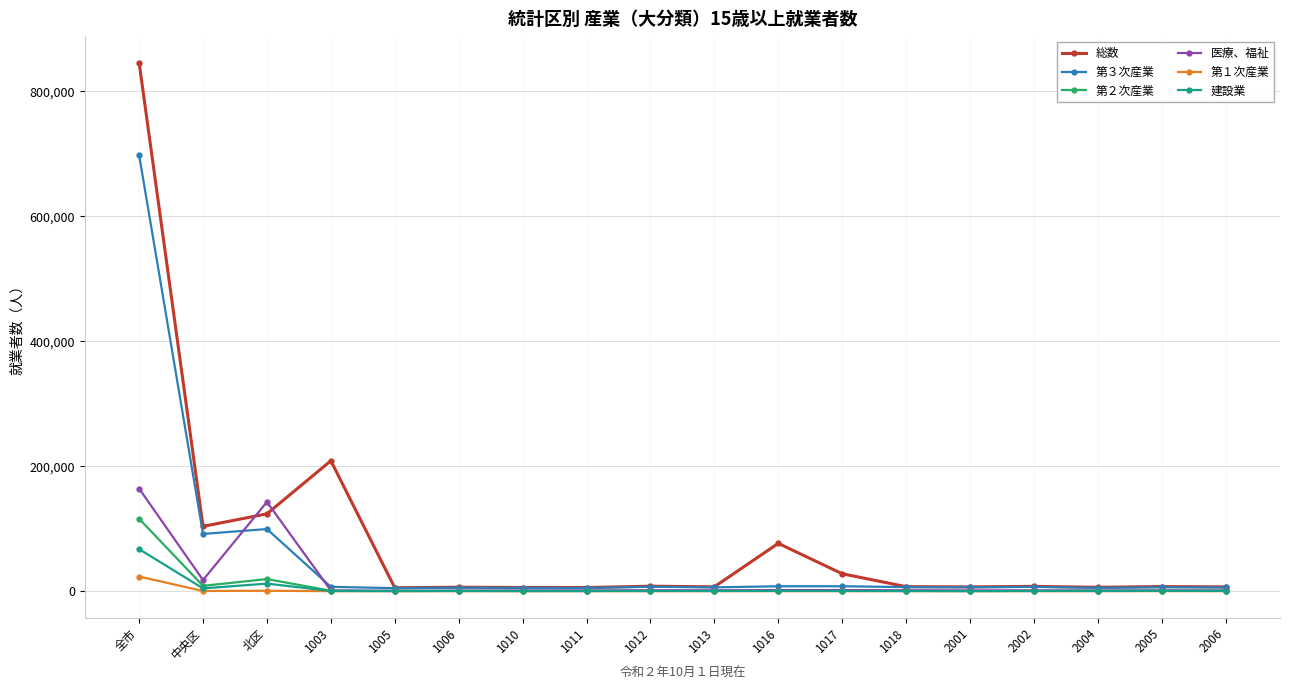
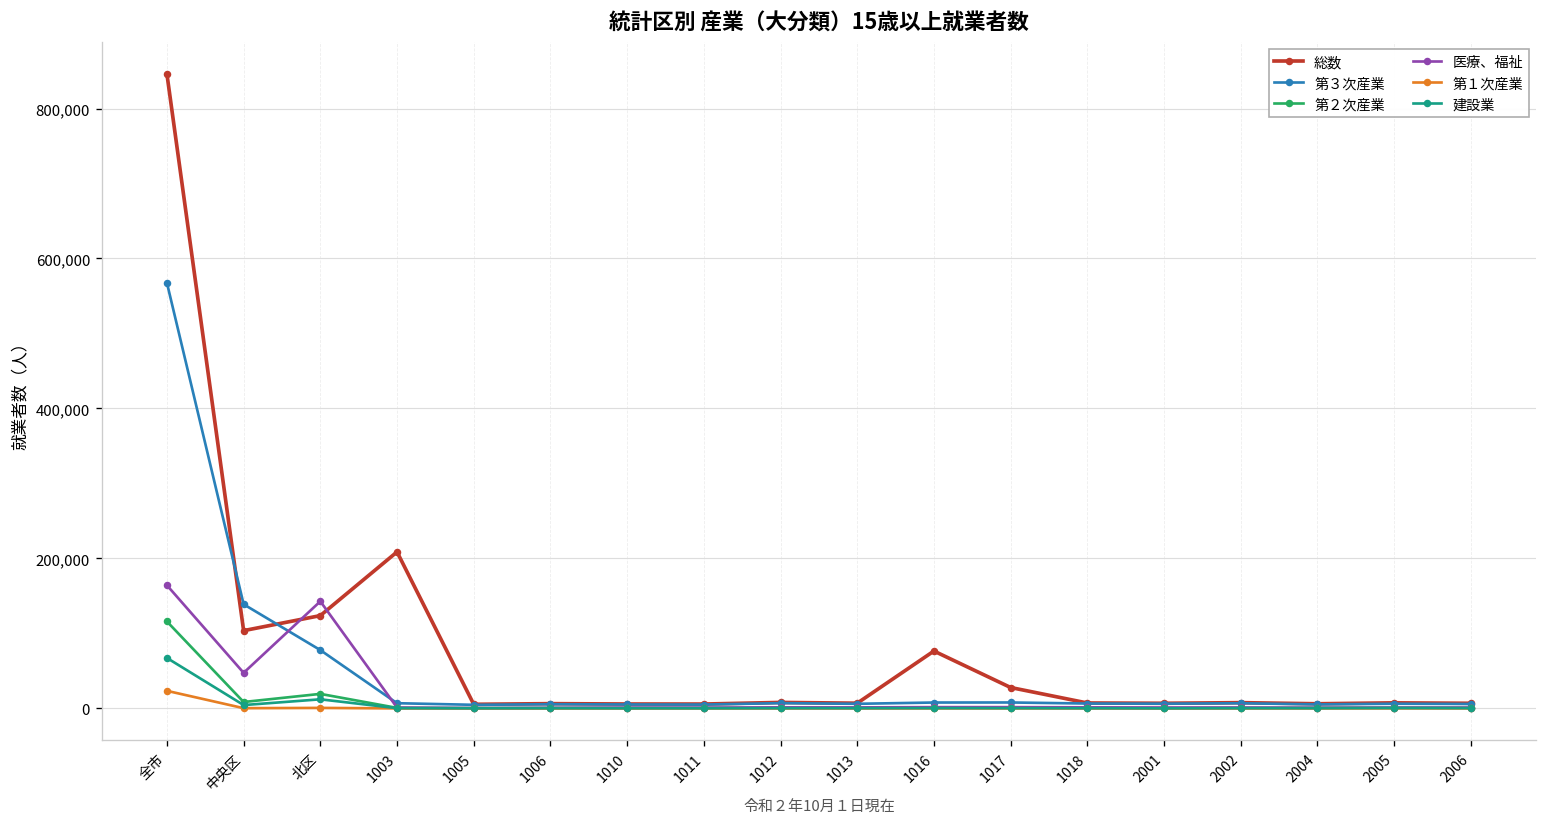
  {
    "総数": {
      "全市": "850,000",
      "中央区": "100,000",
      "北区": "120,000",
      "1003": "210,000",
      "1016": "80,000",
      "1017": "30,000"
    },
    "第３次産業": {
-     "全市": "700,000",
-     "中央区": "90,000",
-     "北区": "100,000",
+     "全市": "570,000",
+     "中央区": "140,000",
+     "北区": "80,000",
      "1003": "10,000",
      "1016": "10,000",
      "1017": "10,000"
    },
    "医療、福祉": {
      "全市": "160,000",
-     "中央区": "20,000",
+     "中央区": "50,000",
      "北区": "140,000"
    },
    "第１次産業": {
      "全市": "20,000",
      "中央区": "0",
      "北区": "0"
    }
  }
